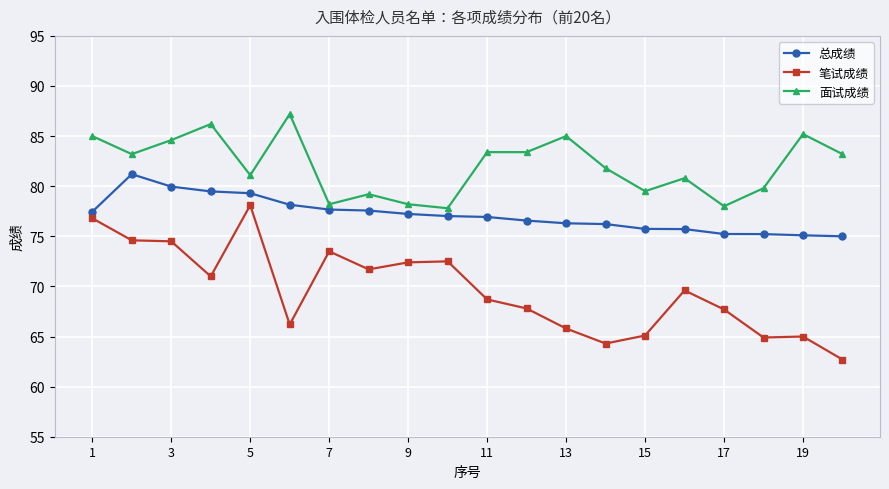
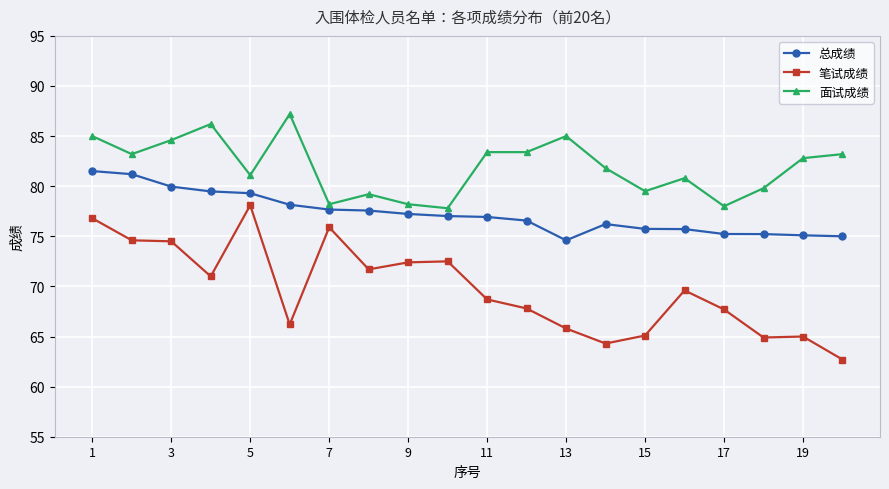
  {
    "总成绩": {
-     "1": 77.5,
+     "1": 81.5,
      "3": 80.0,
      "5": 79.3,
      "7": 77.7,
      "9": 77.2,
      "11": 76.9,
-     "13": 76.3,
+     "13": 74.6,
      "15": 75.7,
      "17": 75.2,
      "19": 75.1
    },
    "笔试成绩": {
      "1": 76.8,
      "3": 74.5,
      "5": 78.1,
-     "7": 73.5,
+     "7": 75.9,
      "9": 72.4,
      "11": 68.7,
      "13": 65.8,
      "15": 65.1,
      "17": 67.7,
      "19": 65.0
    },
    "面试成绩": {
      "1": 85.0,
      "3": 84.6,
      "5": 81.1,
      "7": 78.2,
      "9": 78.2,
      "11": 83.4,
      "13": 85.0,
      "15": 79.5,
      "17": 78.0,
-     "19": 85.2
+     "19": 82.8
    }
  }
